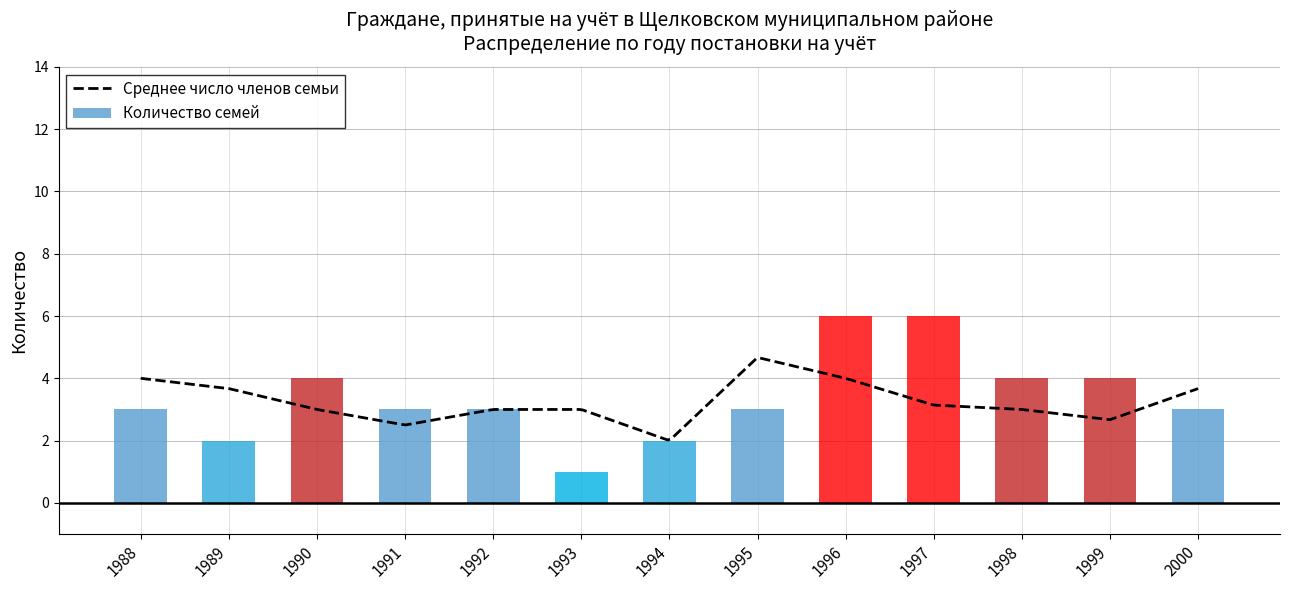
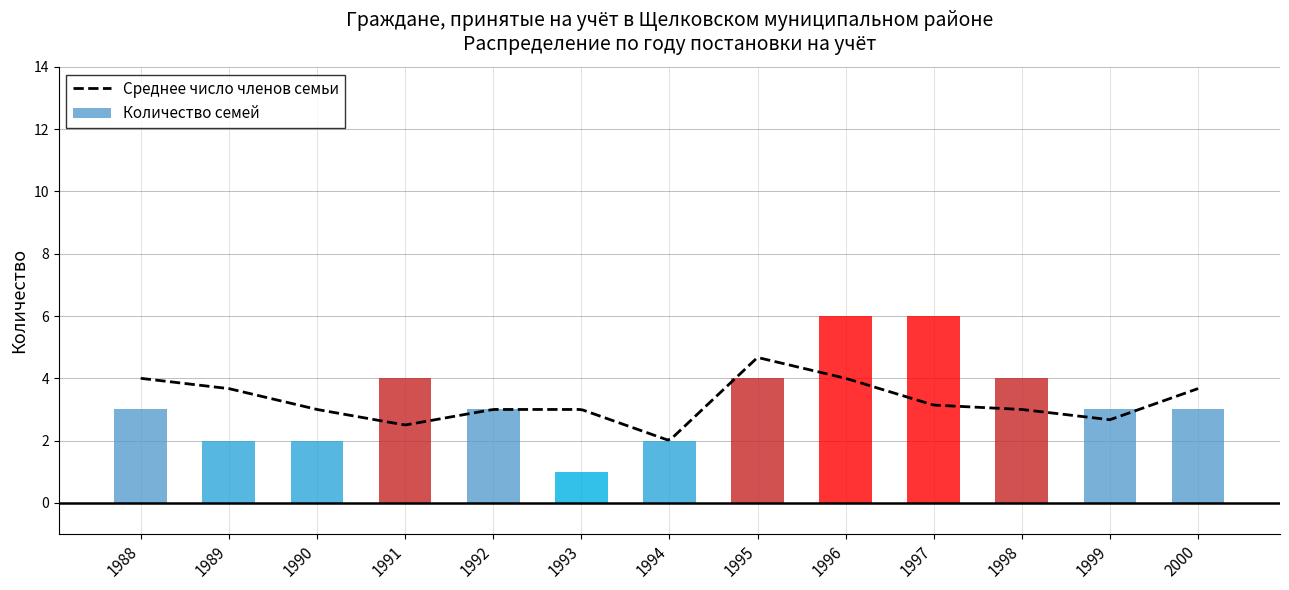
  {
    "Среднее число членов семьи": {
      "1988": 4,
      "2000": 3.7
    },
    "Количество семей": {
      "1988": 3,
      "1989": 2,
-     "1990": 4,
-     "1991": 3,
+     "1990": 2,
+     "1991": 4,
      "1992": 3,
      "1993": 1,
      "1994": 2,
-     "1995": 3,
+     "1995": 4,
      "1996": 6,
      "1997": 6,
      "1998": 4,
-     "1999": 4,
+     "1999": 3,
      "2000": 3
    }
  }
